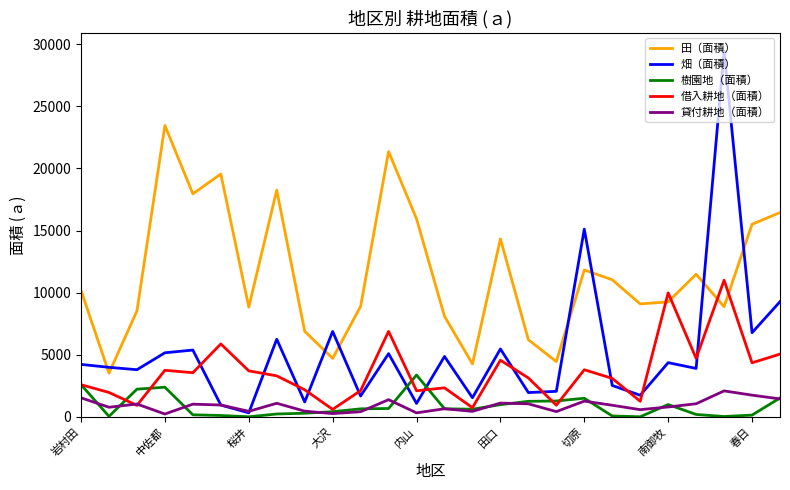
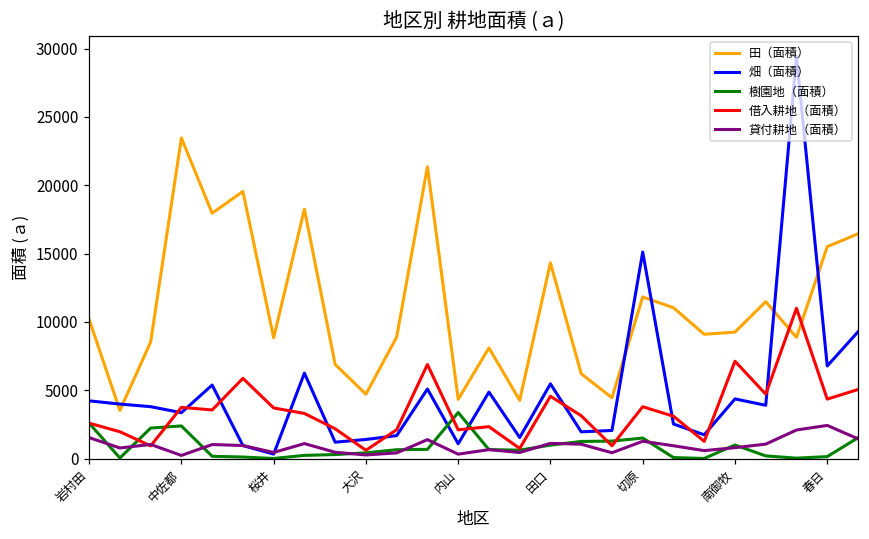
  {
    "田（面積）": {
      "岩村田": 10200,
      "中佐都": 23500,
      "桜井": 8800,
      "大沢": 4700,
-     "内山": 15900,
+     "内山": 4300,
      "田口": 14300,
      "切原": 11800,
      "南御牧": 9300,
      "春日": 15500
    },
    "畑（面積）": {
      "岩村田": 4200,
-     "中佐都": 5200,
-     "大沢": 6900,
+     "中佐都": 3400,
+     "大沢": 1400,
      "内山": 1100,
      "田口": 5500,
      "切原": 15100,
      "南御牧": 4400,
      "春日": 6800
    },
    "樹園地（面積）": {
      "中佐都": 2400,
      "桜井": 0,
      "内山": 3400,
      "切原": 1500,
      "春日": 100
    },
    "借入耕地（面積）": {
      "中佐都": 3700,
      "桜井": 3700,
      "内山": 2100,
      "田口": 4600,
      "切原": 3800,
-     "南御牧": 10000,
+     "南御牧": 7100,
      "春日": 4300
    },
    "貸付耕地（面積）": {
      "岩村田": 1500,
      "中佐都": 200,
      "内山": 300,
      "切原": 1300,
-     "春日": 1700
+     "春日": 2400
    }
  }
